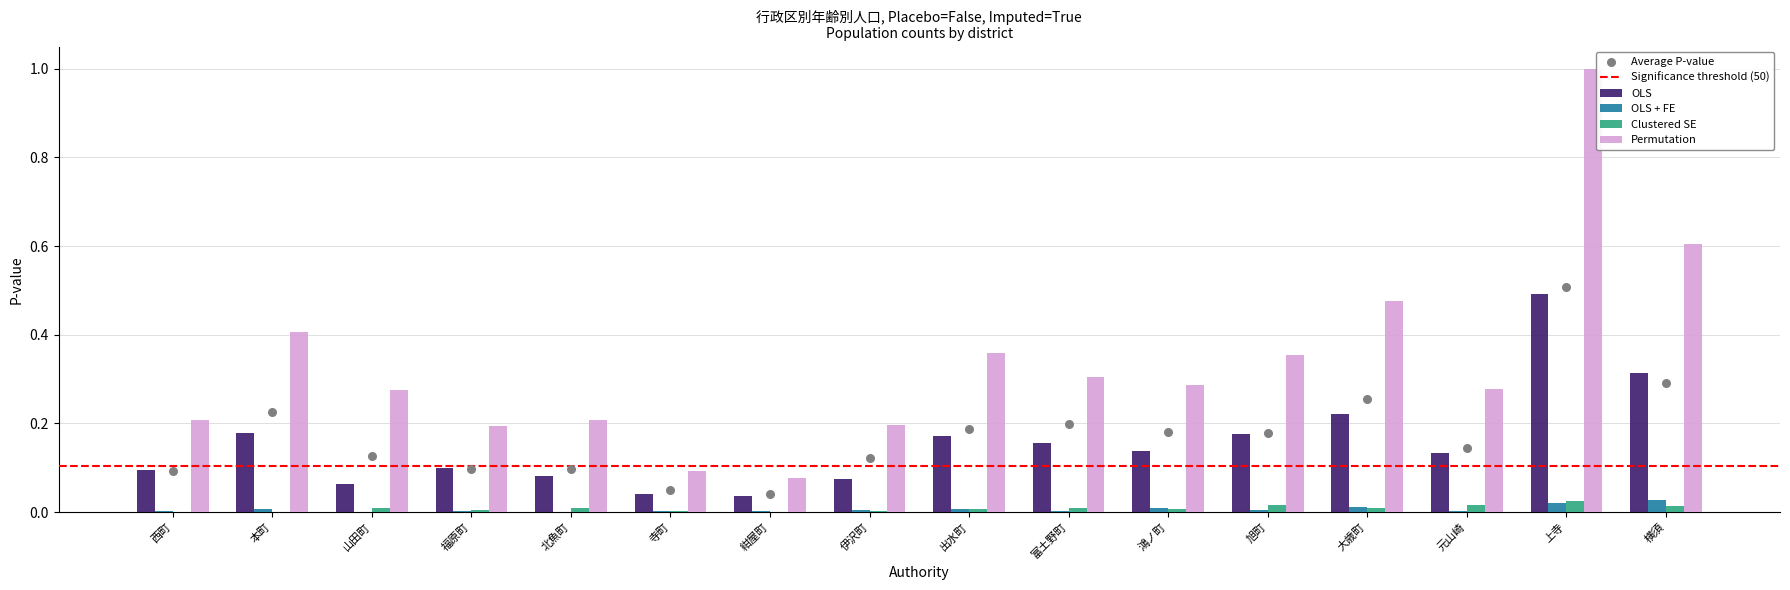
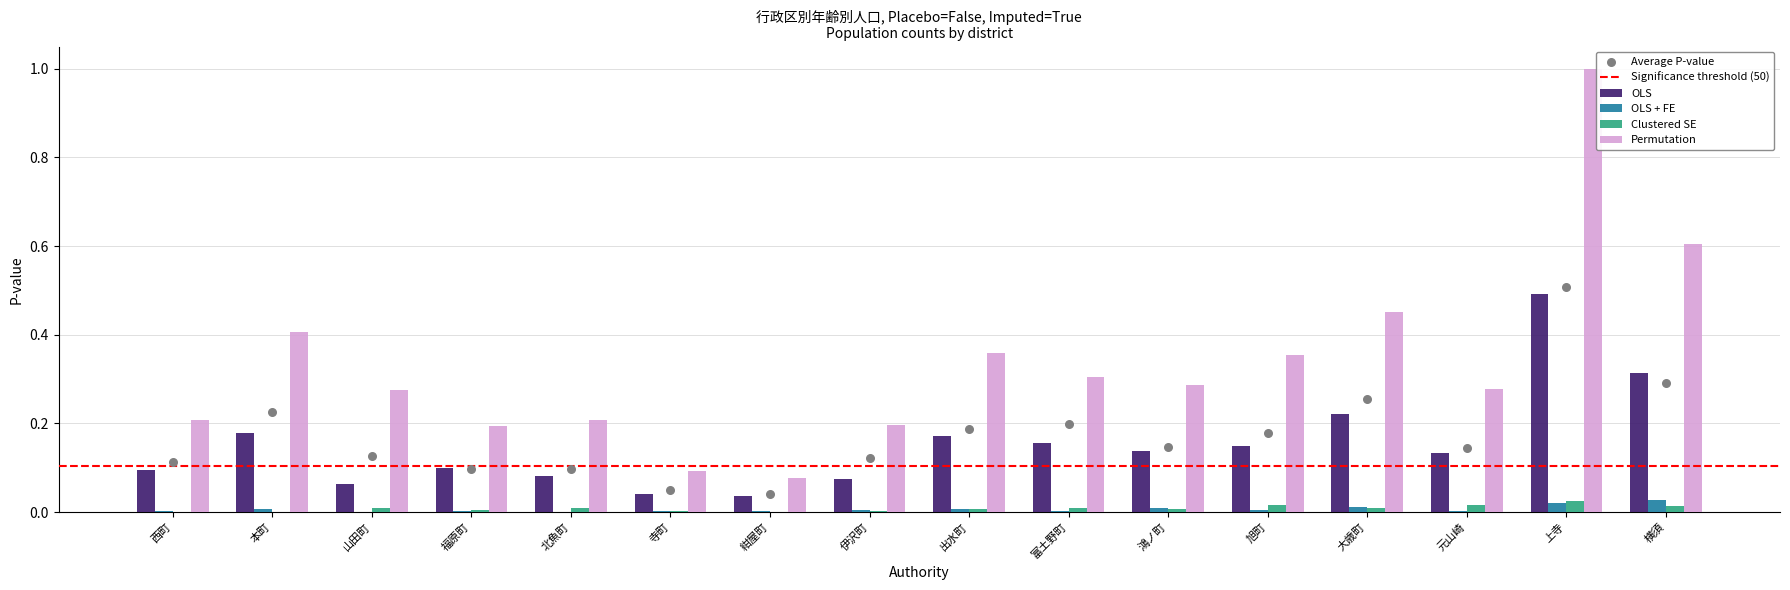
  {
    "OLS": {
      "西町": 0.09,
      "本町": 0.18,
      "山田町": 0.06,
      "福原町": 0.10,
      "北魚町": 0.08,
      "寺町": 0.04,
      "紺屋町": 0.04,
      "伊沢町": 0.08,
      "出水町": 0.17,
      "富土野町": 0.16,
      "鴻ノ町": 0.14,
-     "旭町": 0.18,
+     "旭町": 0.15,
      "大歳町": 0.22,
      "元山崎": 0.13,
      "上寺": 0.49,
      "横須": 0.31
    },
    "Average P-value": {
-     "西町": 0.09,
-     "鴻ノ町": 0.18
+     "西町": 0.11,
+     "鴻ノ町": 0.15
    },
    "Permutation": {
      "西町": 0.21,
      "本町": 0.41,
      "山田町": 0.28,
      "福原町": 0.20,
      "北魚町": 0.21,
      "寺町": 0.09,
      "紺屋町": 0.08,
      "伊沢町": 0.20,
      "出水町": 0.36,
      "富土野町": 0.30,
      "鴻ノ町": 0.29,
      "旭町": 0.36,
-     "大歳町": 0.48,
+     "大歳町": 0.45,
      "元山崎": 0.28,
      "上寺": 1.00,
      "横須": 0.61
    }
  }
